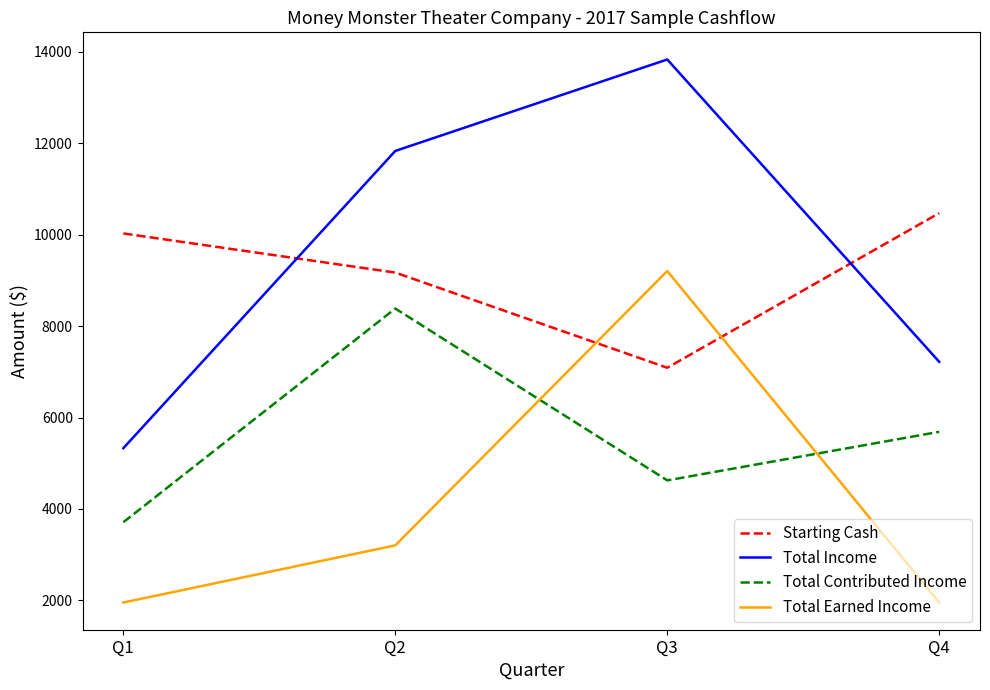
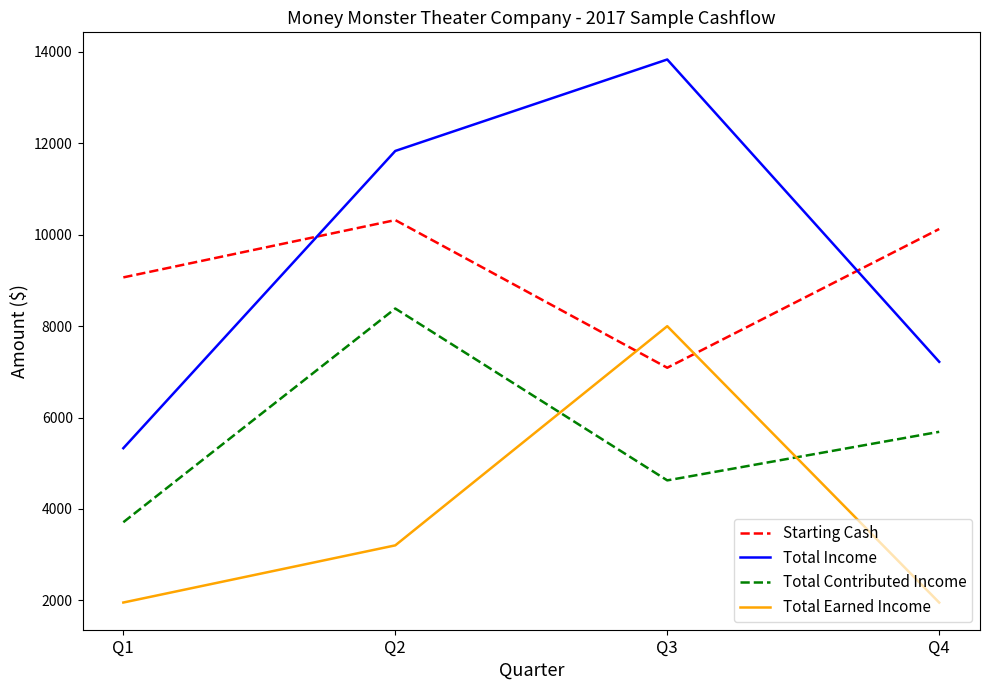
  {
    "Starting Cash": {
-     "Q1": 10000,
-     "Q2": 9200,
+     "Q1": 9100,
+     "Q2": 10300,
      "Q3": 7100,
-     "Q4": 10500
+     "Q4": 10100
    },
    "Total Income": {
      "Q1": 5300,
      "Q2": 11800,
      "Q3": 13800,
      "Q4": 7200
    },
    "Total Contributed Income": {
      "Q1": 3700,
      "Q2": 8400,
      "Q3": 4600,
      "Q4": 5700
    },
    "Total Earned Income": {
      "Q1": 2000,
      "Q2": 3200,
-     "Q3": 9200
+     "Q3": 8000
    }
  }
